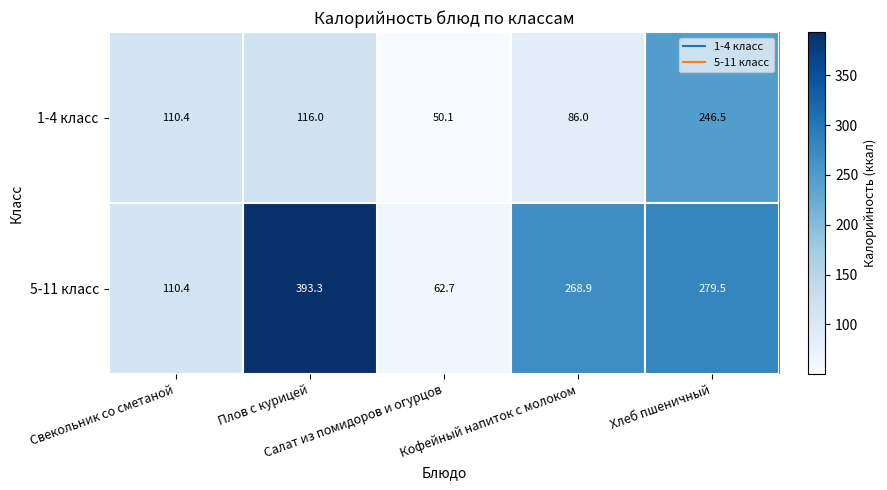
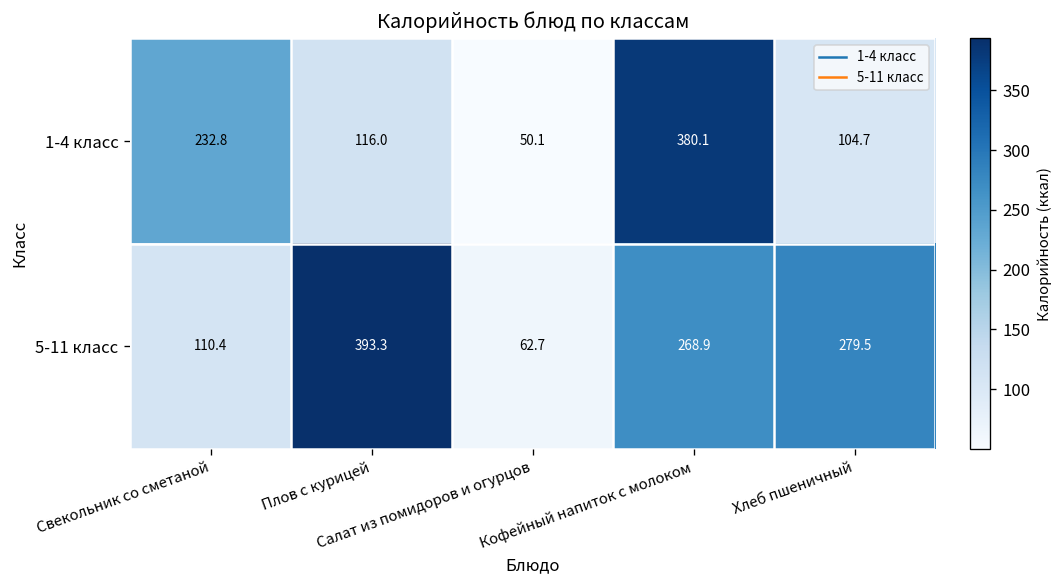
  {
    "1-4 класс": {
-     "Свекольник со сметаной": 110.4,
+     "Свекольник со сметаной": 232.8,
      "Плов с курицей": 116.0,
      "Салат из помидоров и огурцов": 50.1,
-     "Кофейный напиток с молоком": 86.0,
-     "Хлеб пшеничный": 246.5
+     "Кофейный напиток с молоком": 380.1,
+     "Хлеб пшеничный": 104.7
    },
    "5-11 класс": {
      "Свекольник со сметаной": 110.4,
      "Плов с курицей": 393.3,
      "Салат из помидоров и огурцов": 62.7,
      "Кофейный напиток с молоком": 268.9,
      "Хлеб пшеничный": 279.5
    }
  }
